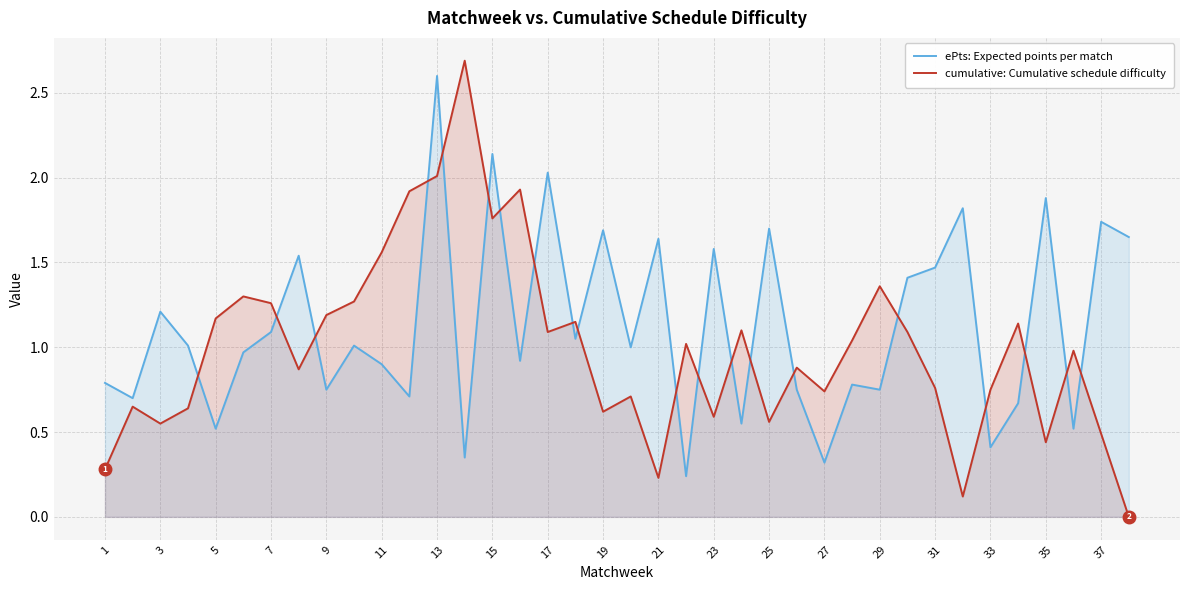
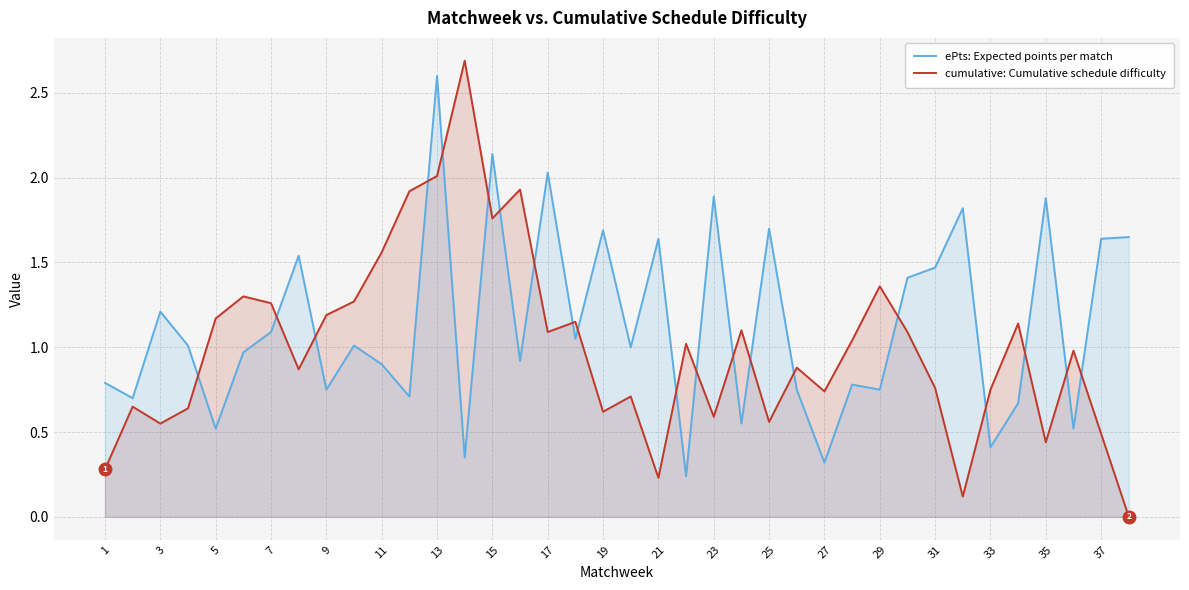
  {
    "ePts: Expected points per match": {
      "1": 0.79,
      "3": 1.21,
      "5": 0.52,
      "7": 1.09,
      "9": 0.75,
      "11": 0.90,
      "13": 2.60,
      "15": 2.14,
      "17": 2.03,
      "19": 1.69,
      "21": 1.64,
-     "23": 1.58,
+     "23": 1.89,
      "25": 1.70,
      "27": 0.32,
      "29": 0.75,
      "31": 1.47,
      "33": 0.41,
      "35": 1.88,
-     "37": 1.74
+     "37": 1.64
    }
  }
